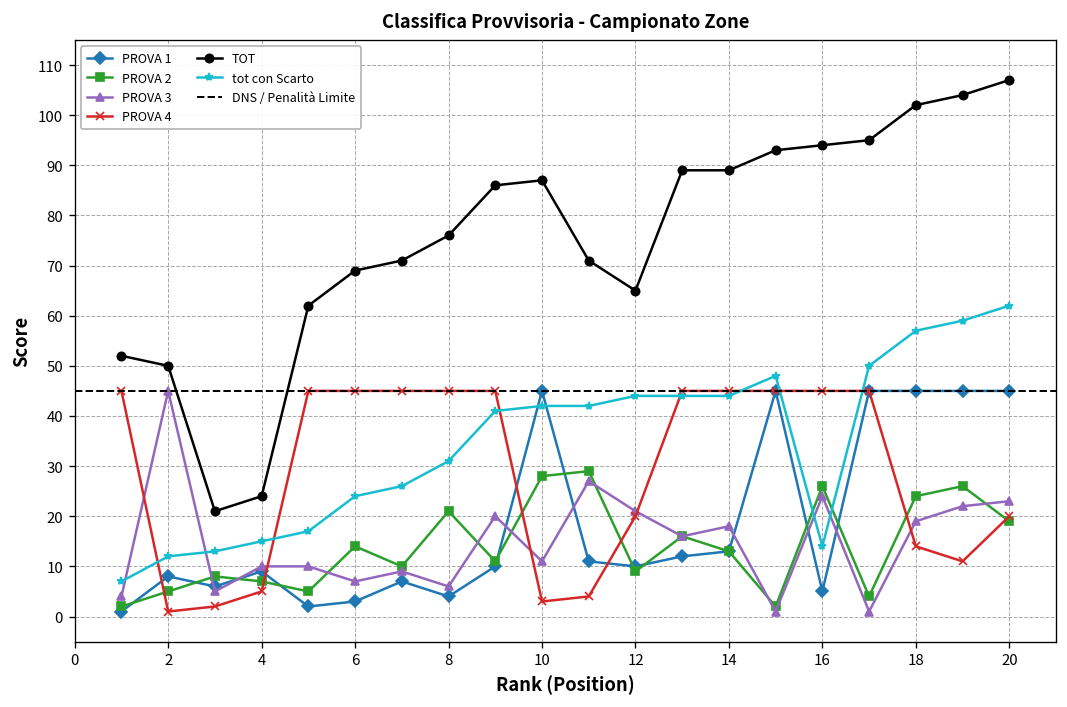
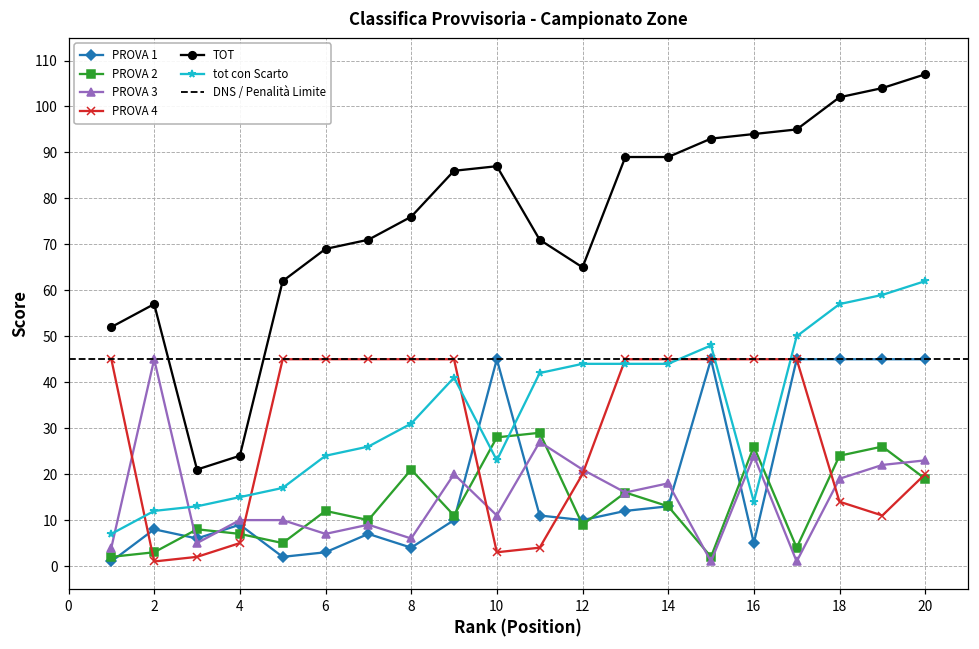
  {
    "PROVA 1": {
      "2": 8,
      "4": 9,
      "6": 3,
      "8": 4,
      "10": 45,
      "12": 10,
      "16": 5,
      "18": 45,
      "20": 45
    },
    "PROVA 2": {
-     "2": 5,
+     "2": 3,
      "4": 7,
-     "6": 14,
+     "6": 12,
      "8": 21,
      "10": 28,
      "12": 9,
      "16": 26,
      "18": 24,
      "20": 19
    },
    "PROVA 3": {
      "2": 45,
      "4": 10,
      "6": 7,
      "8": 6,
      "10": 11,
      "12": 21,
      "14": 18,
      "16": 24,
      "18": 19,
      "20": 23
    },
    "PROVA 4": {
      "2": 1,
      "4": 5,
      "6": 45,
      "8": 45,
      "10": 3,
      "12": 20,
      "14": 45,
      "16": 45,
      "18": 14,
      "20": 20
    },
    "TOT": {
-     "2": 50,
+     "2": 57,
      "4": 24,
      "6": 69,
      "8": 76,
      "10": 87,
      "12": 65,
      "14": 89,
      "16": 94,
      "18": 102,
      "20": 107
    },
    "tot con Scarto": {
      "2": 12,
      "4": 15,
      "6": 24,
      "8": 31,
-     "10": 42,
+     "10": 23,
      "12": 44,
      "14": 44,
      "16": 14,
      "18": 57,
      "20": 62
    }
  }
